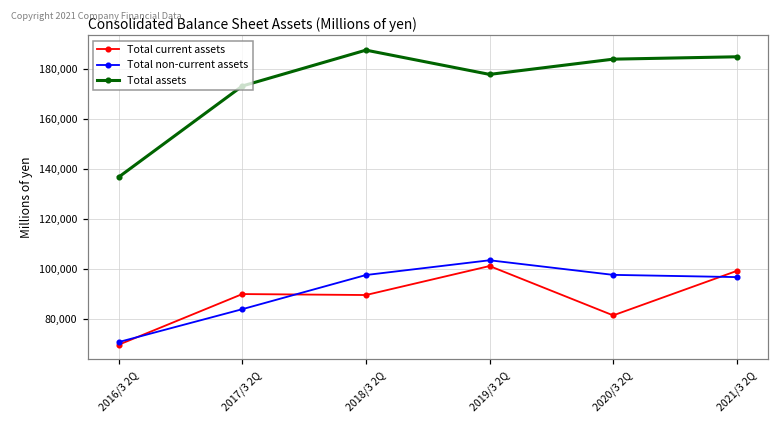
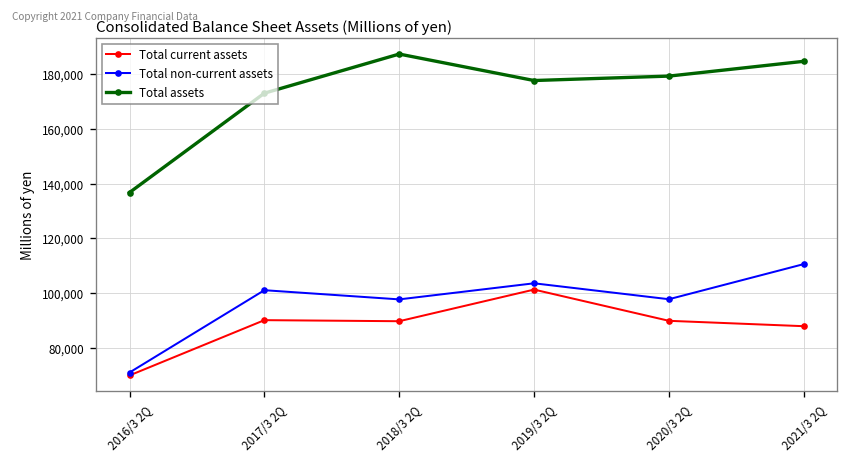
  {
    "Total current assets": {
      "2017/3 2Q": "90,000",
      "2018/3 2Q": "90,000",
      "2019/3 2Q": "101,000",
-     "2020/3 2Q": "82,000",
-     "2021/3 2Q": "99,000"
+     "2020/3 2Q": "90,000",
+     "2021/3 2Q": "88,000"
    },
    "Total non-current assets": {
-     "2017/3 2Q": "84,000",
+     "2017/3 2Q": "101,000",
      "2018/3 2Q": "98,000",
      "2019/3 2Q": "104,000",
      "2020/3 2Q": "98,000",
-     "2021/3 2Q": "97,000"
+     "2021/3 2Q": "111,000"
    },
    "Total assets": {
      "2016/3 2Q": "137,000",
      "2018/3 2Q": "187,000",
      "2019/3 2Q": "178,000",
-     "2020/3 2Q": "184,000",
+     "2020/3 2Q": "179,000",
      "2021/3 2Q": "185,000"
    }
  }
